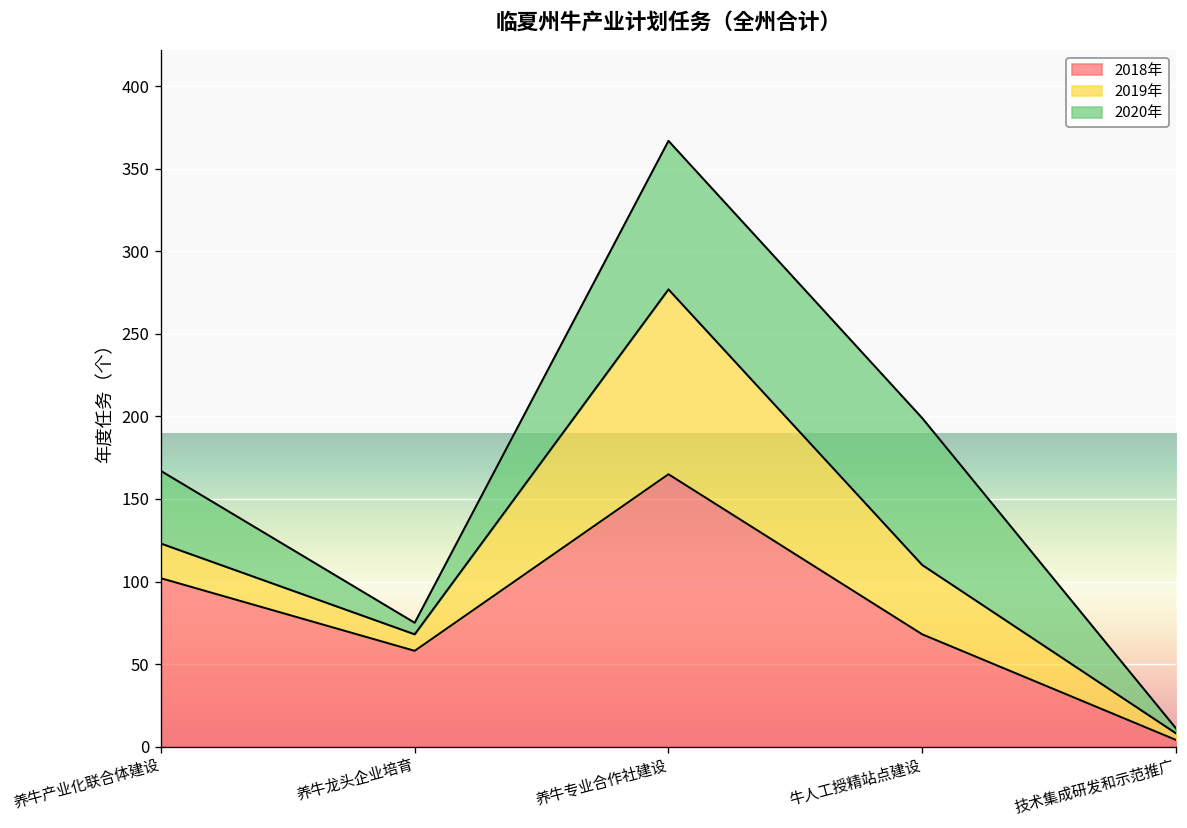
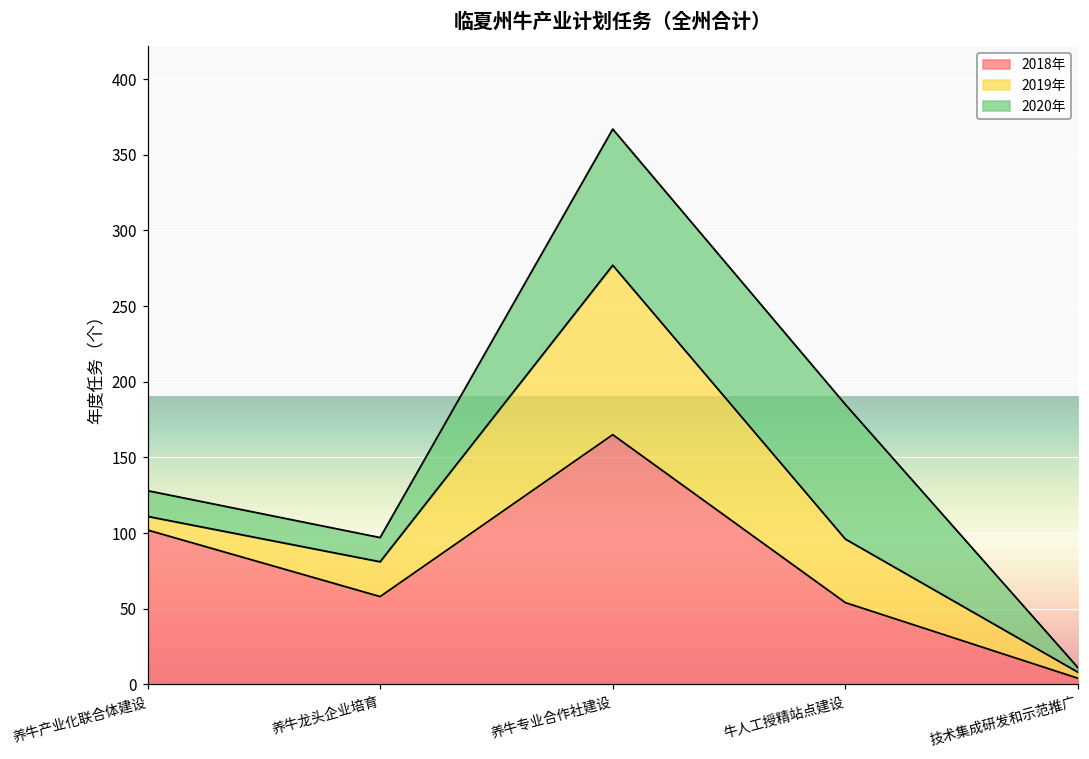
  {
    "2018年": {
      "养牛产业化联合体建设": 102,
      "养牛龙头企业培育": 58,
      "养牛专业合作社建设": 165,
-     "牛人工授精站点建设": 68,
+     "牛人工授精站点建设": 54,
      "技术集成研发和示范推广": 4
    },
    "2019年": {
-     "养牛产业化联合体建设": 21,
-     "养牛龙头企业培育": 10,
+     "养牛产业化联合体建设": 9,
+     "养牛龙头企业培育": 23,
      "养牛专业合作社建设": 112,
      "牛人工授精站点建设": 42,
      "技术集成研发和示范推广": 4
    },
    "2020年": {
-     "养牛产业化联合体建设": 44,
-     "养牛龙头企业培育": 7,
+     "养牛产业化联合体建设": 17,
+     "养牛龙头企业培育": 16,
      "养牛专业合作社建设": 90,
      "牛人工授精站点建设": 89,
      "技术集成研发和示范推广": 3
    }
  }
